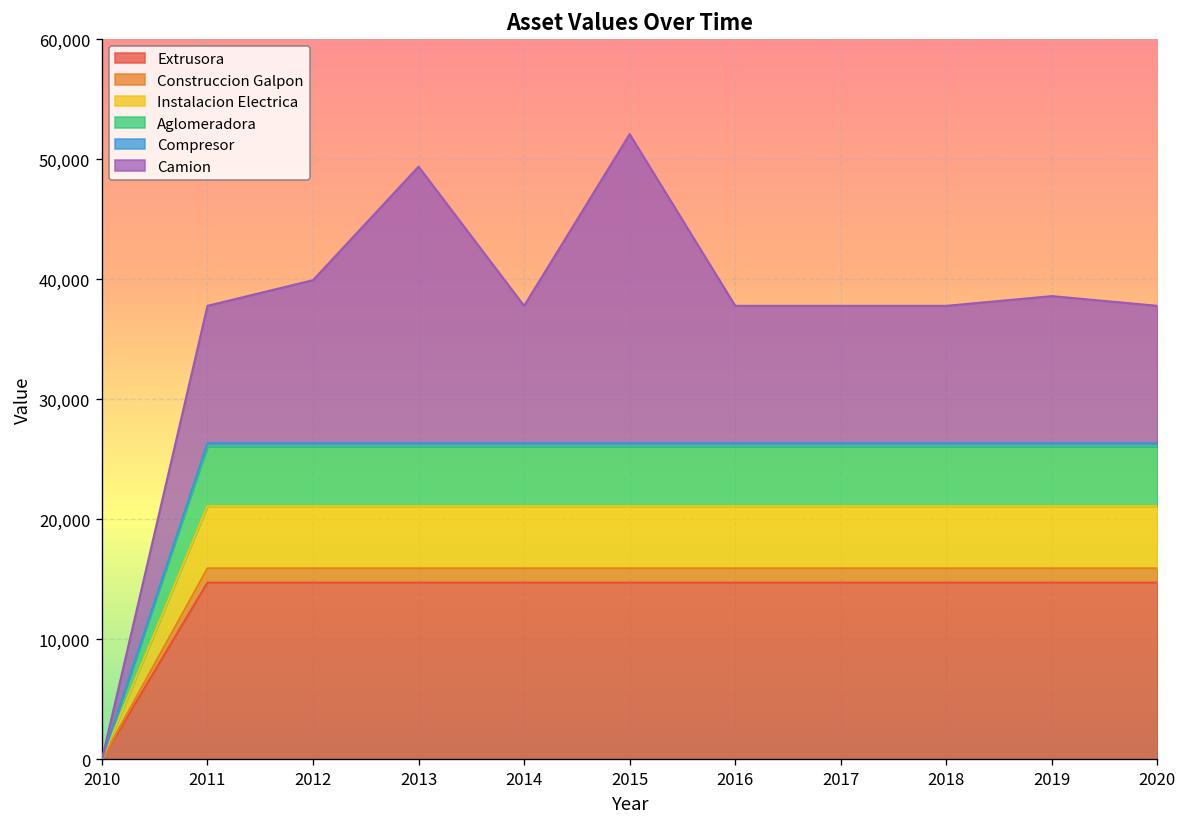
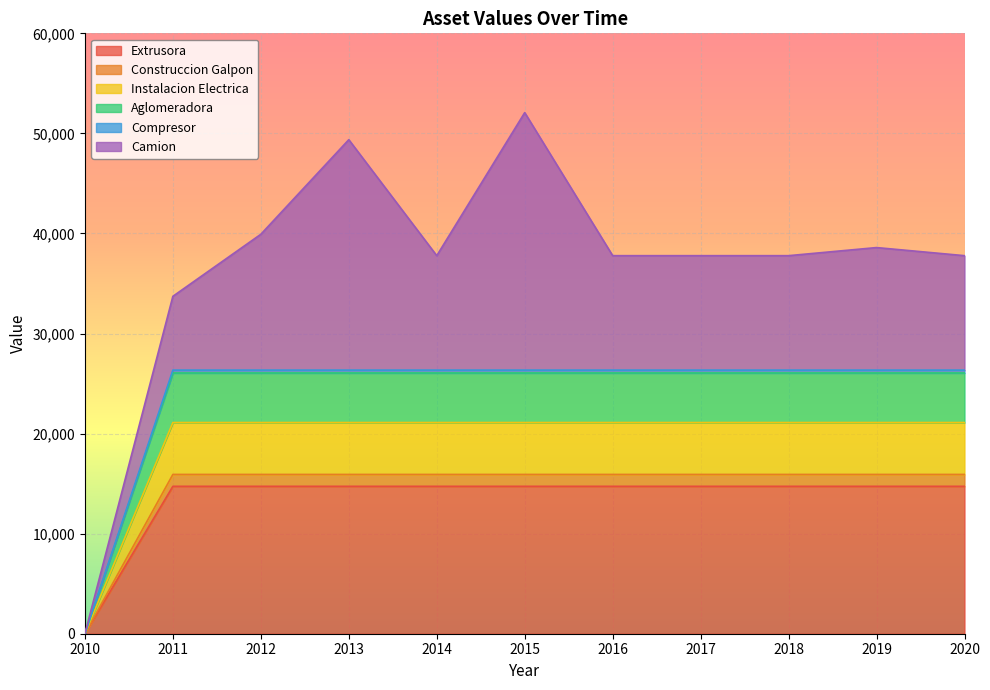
  {
    "Instalacion Electrica": {
      "2011": "5,200",
      "2012": "5,200",
      "2013": "5,200",
      "2014": "5,200",
      "2015": "5,200",
      "2016": "5,200",
      "2017": "5,200",
      "2018": "5,200",
      "2019": "5,200",
      "2020": "5,200"
    },
    "Aglomeradora": {
      "2011": "5,000",
      "2012": "5,000",
      "2013": "5,000",
      "2014": "5,000",
      "2015": "5,000",
      "2016": "5,000",
      "2017": "5,000",
      "2018": "5,000",
      "2019": "5,000",
      "2020": "5,000"
    },
    "Compresor": {
      "2011": "300",
      "2012": "300",
      "2013": "300",
      "2014": "300",
      "2015": "300",
      "2016": "300",
      "2017": "300",
      "2018": "300",
      "2019": "300",
      "2020": "300"
    },
    "Camion": {
-     "2011": "11,400",
+     "2011": "7,400",
      "2012": "13,600",
      "2013": "23,000",
      "2014": "11,400",
      "2015": "25,700",
      "2016": "11,400",
      "2017": "11,400",
      "2018": "11,400",
      "2019": "12,200",
      "2020": "11,400"
    }
  }
